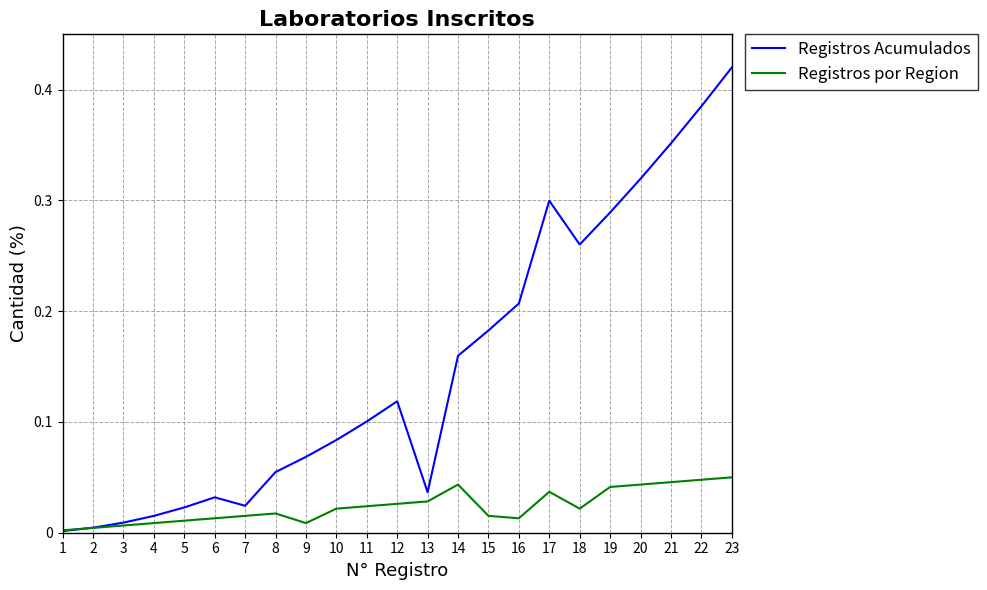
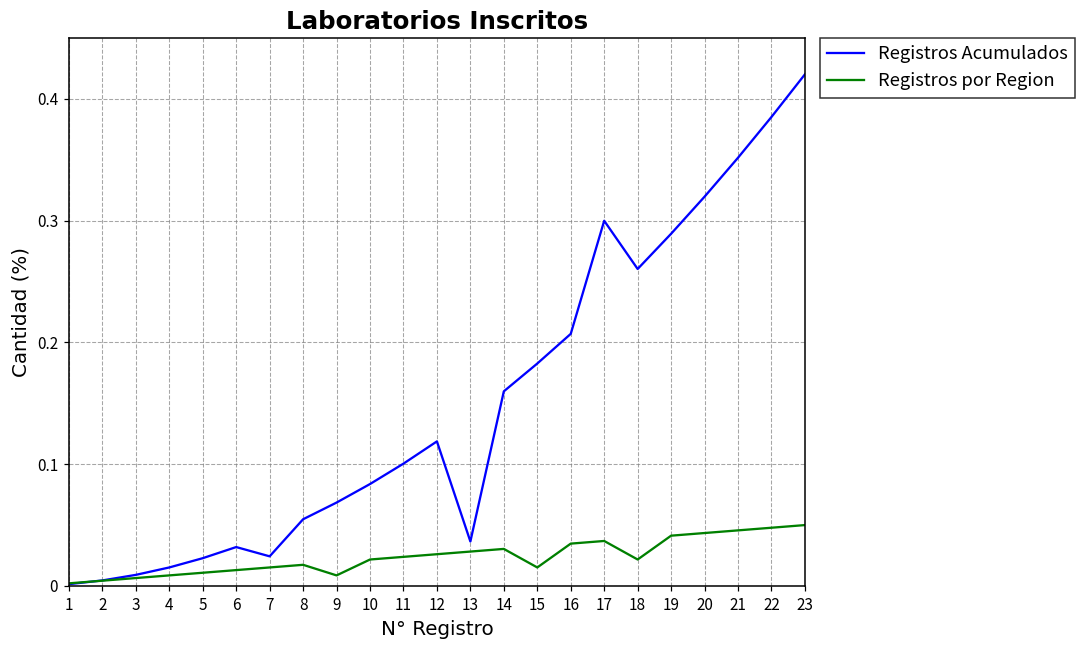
  {
    "Registros Acumulados": {
      "3": 0.009,
      "4": 0.015,
      "5": 0.023,
      "6": 0.032,
      "7": 0.024,
      "8": 0.055,
      "9": 0.068,
      "10": 0.084,
      "11": 0.100,
      "12": 0.119,
      "13": 0.037,
      "14": 0.160,
      "15": 0.183,
      "16": 0.207,
      "17": 0.300,
      "18": 0.260,
      "19": 0.289,
      "20": 0.320,
      "21": 0.352,
      "22": 0.385,
      "23": 0.420
    },
    "Registros por Region": {
      "3": 0.007,
      "4": 0.009,
      "5": 0.011,
      "6": 0.013,
      "7": 0.015,
      "8": 0.017,
      "9": 0.009,
      "10": 0.022,
      "11": 0.024,
      "12": 0.026,
      "13": 0.028,
-     "14": 0.043,
+     "14": 0.030,
      "15": 0.015,
-     "16": 0.013,
+     "16": 0.035,
      "17": 0.037,
      "18": 0.022,
      "19": 0.041,
      "20": 0.043,
      "21": 0.046,
      "22": 0.048,
      "23": 0.050
    }
  }
